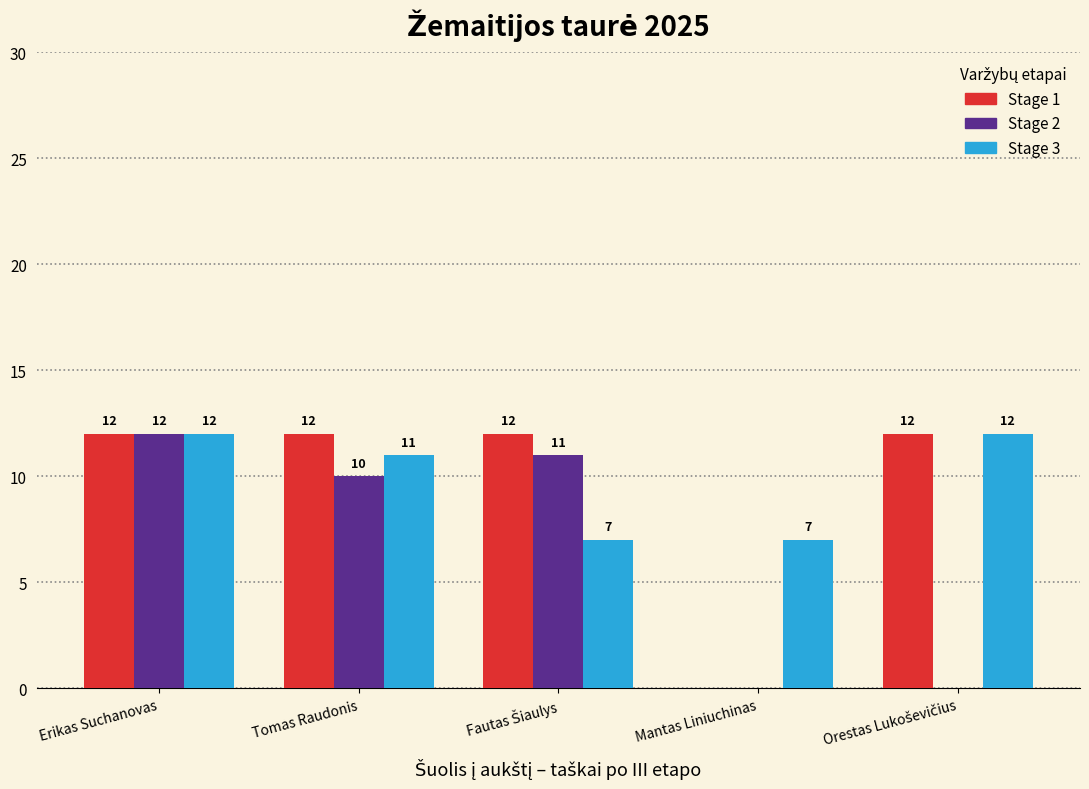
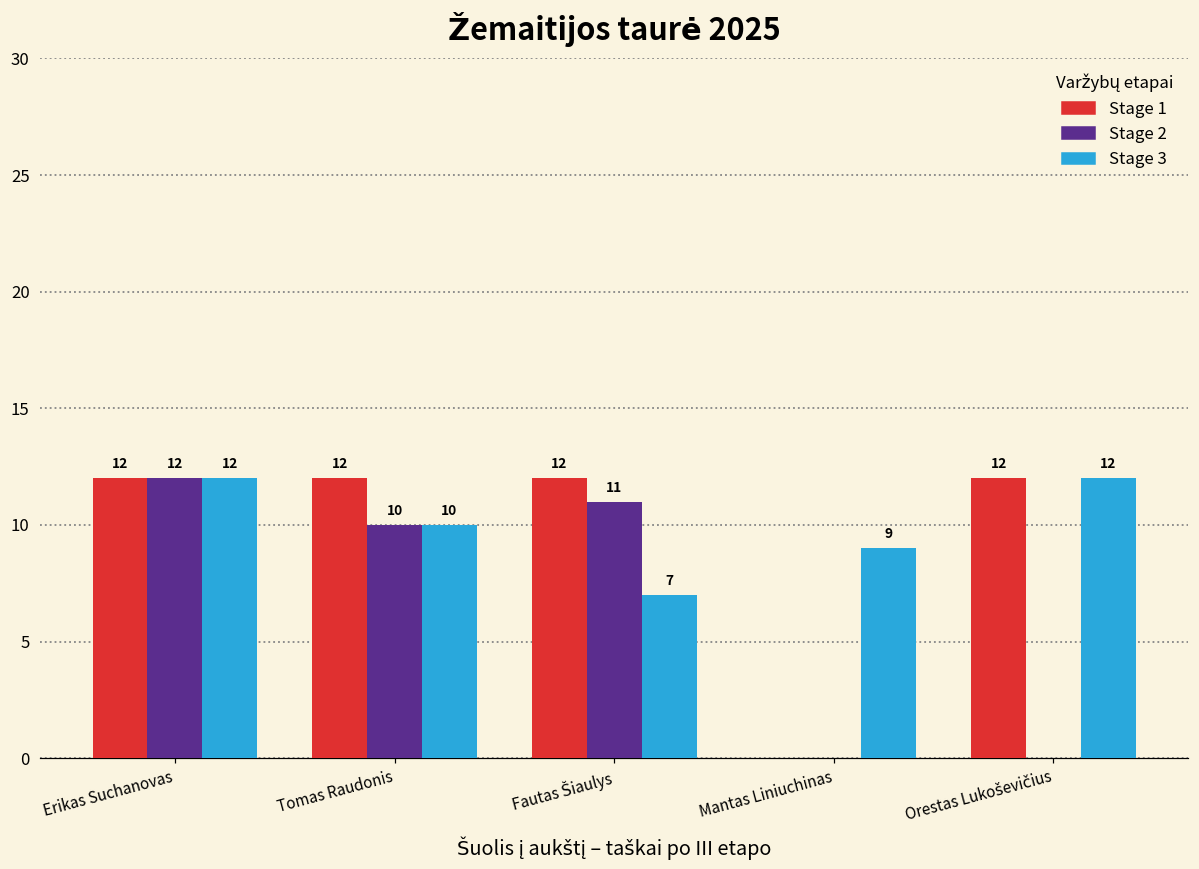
  {
    "Stage 1": {
      "Erikas Suchanovas": 12,
      "Tomas Raudonis": 12,
      "Fautas Šiaulys": 12,
      "Orestas Lukoševičius": 12
    },
    "Stage 2": {
      "Erikas Suchanovas": 12,
      "Tomas Raudonis": 10,
      "Fautas Šiaulys": 11
    },
    "Stage 3": {
      "Erikas Suchanovas": 12,
-     "Tomas Raudonis": 11,
+     "Tomas Raudonis": 10,
      "Fautas Šiaulys": 7,
-     "Mantas Liniuchinas": 7,
+     "Mantas Liniuchinas": 9,
      "Orestas Lukoševičius": 12
    }
  }
